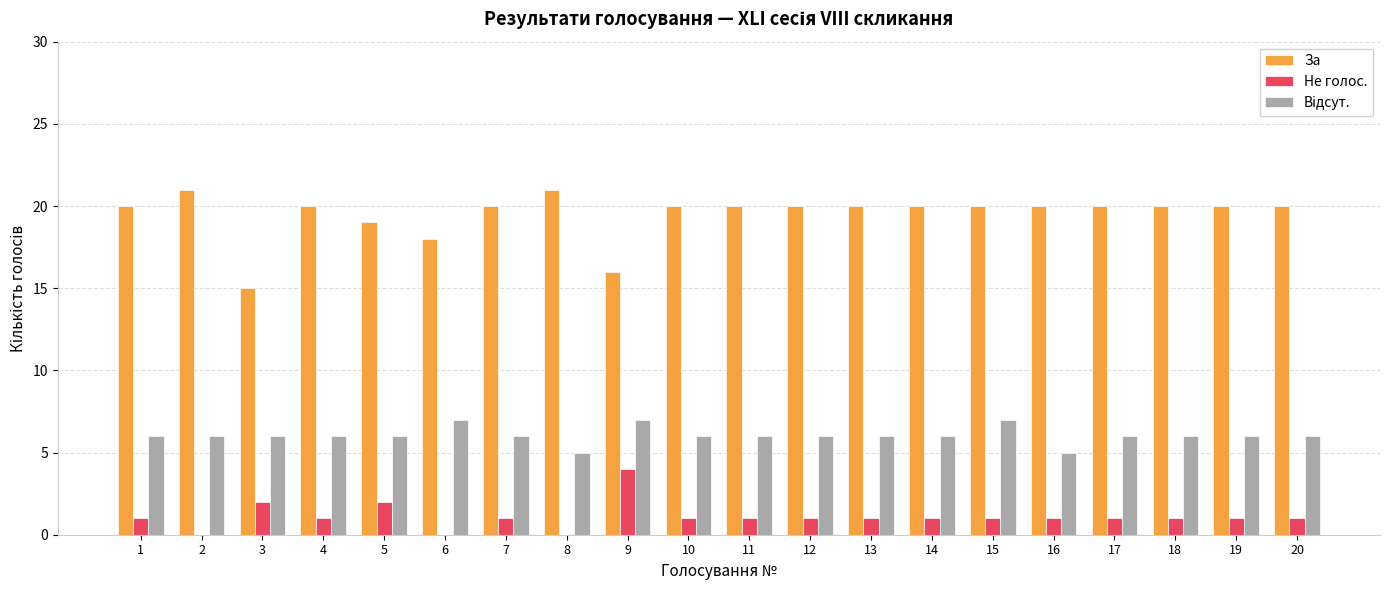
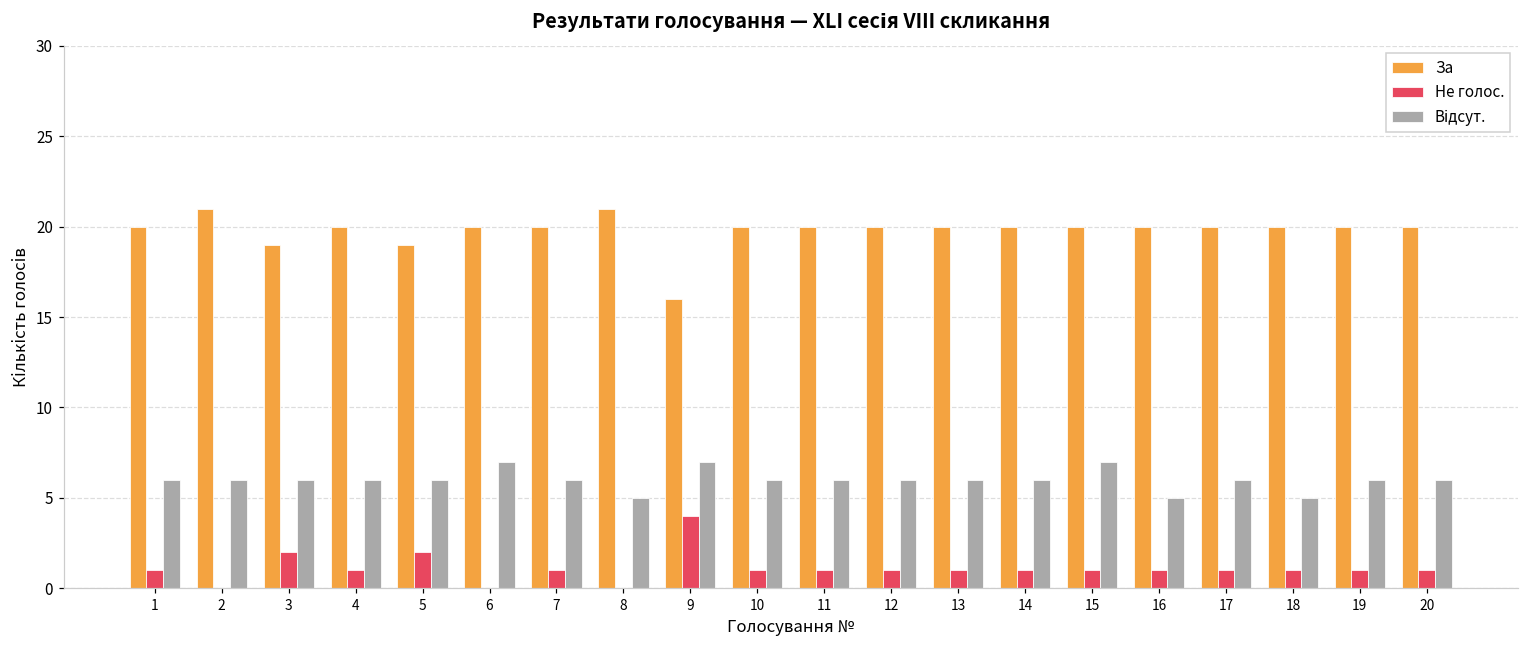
  {
    "За": {
      "1": 20,
      "2": 21,
-     "3": 15,
+     "3": 19,
      "4": 20,
      "5": 19,
-     "6": 18,
+     "6": 20,
      "7": 20,
      "8": 21,
      "9": 16,
      "10": 20,
      "11": 20,
      "12": 20,
      "13": 20,
      "14": 20,
      "15": 20,
      "16": 20,
      "17": 20,
      "18": 20,
      "19": 20,
      "20": 20
    },
    "Не голос.": {
      "1": 1,
      "2": 0,
      "3": 2,
      "4": 1,
      "5": 2,
      "6": 0,
      "7": 1,
      "8": 0,
      "9": 4,
      "10": 1,
      "11": 1,
      "12": 1,
      "13": 1,
      "14": 1,
      "15": 1,
      "16": 1,
      "17": 1,
      "18": 1,
      "19": 1,
      "20": 1
    },
    "Відсут.": {
      "1": 6,
      "2": 6,
      "3": 6,
      "4": 6,
      "5": 6,
      "6": 7,
      "7": 6,
      "8": 5,
      "9": 7,
      "10": 6,
      "11": 6,
      "12": 6,
      "13": 6,
      "14": 6,
      "15": 7,
      "16": 5,
      "17": 6,
-     "18": 6,
+     "18": 5,
      "19": 6,
      "20": 6
    }
  }
